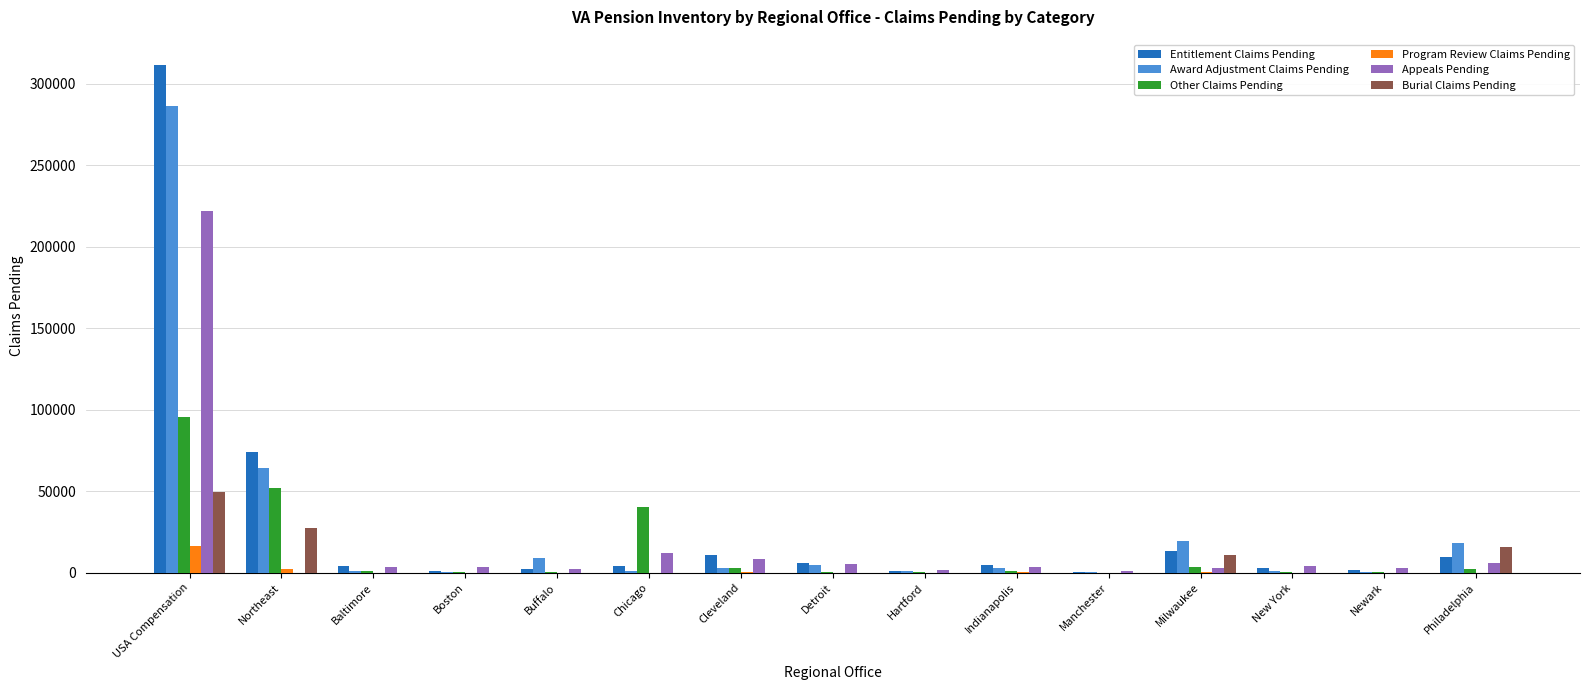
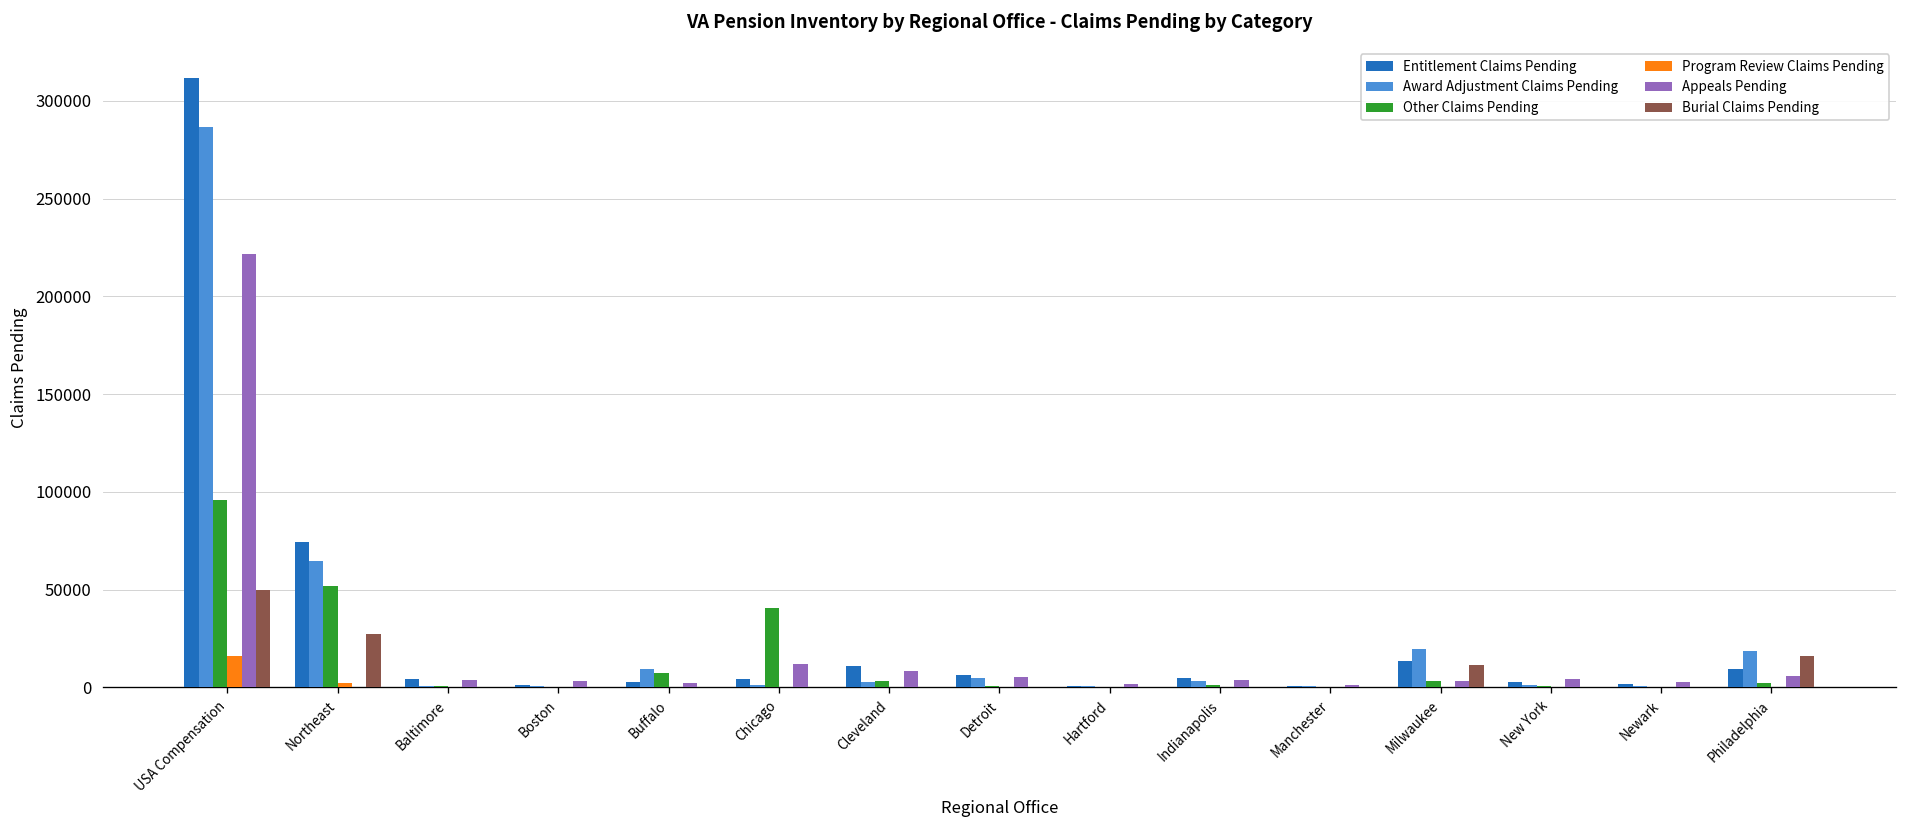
  {
    "Entitlement Claims Pending": {
      "USA Compensation": 312000,
      "Northeast": 74000,
      "Baltimore": 4000,
      "Buffalo": 2000,
      "Chicago": 4000,
      "Cleveland": 11000,
      "Detroit": 6000,
      "Indianapolis": 5000,
      "Milwaukee": 13000,
      "New York": 3000,
      "Newark": 2000,
      "Philadelphia": 9000
    },
    "Award Adjustment Claims Pending": {
      "USA Compensation": 286000,
      "Northeast": 65000,
      "Buffalo": 9000,
      "Cleveland": 3000,
      "Detroit": 5000,
      "Indianapolis": 3000,
      "Milwaukee": 20000,
      "Philadelphia": 19000
    },
    "Other Claims Pending": {
      "USA Compensation": 96000,
      "Northeast": 52000,
-     "Buffalo": 0,
+     "Buffalo": 8000,
      "Chicago": 41000,
      "Cleveland": 3000,
      "Milwaukee": 3000,
      "Philadelphia": 2000
    },
    "Program Review Claims Pending": {
      "USA Compensation": 16000,
      "Northeast": 2000
    },
    "Appeals Pending": {
      "USA Compensation": 222000,
      "Northeast": 0,
      "Baltimore": 4000,
      "Boston": 3000,
      "Buffalo": 2000,
      "Chicago": 12000,
      "Cleveland": 9000,
      "Detroit": 5000,
      "Hartford": 2000,
      "Indianapolis": 4000,
      "Milwaukee": 3000,
      "New York": 4000,
      "Newark": 3000,
      "Philadelphia": 6000
    },
    "Burial Claims Pending": {
      "USA Compensation": 50000,
      "Northeast": 27000,
      "Baltimore": 0,
      "Boston": 0,
      "Chicago": 0,
      "Hartford": 0,
      "Indianapolis": 0,
      "Manchester": 0,
      "Milwaukee": 11000,
      "Newark": 0,
      "Philadelphia": 16000
    }
  }
